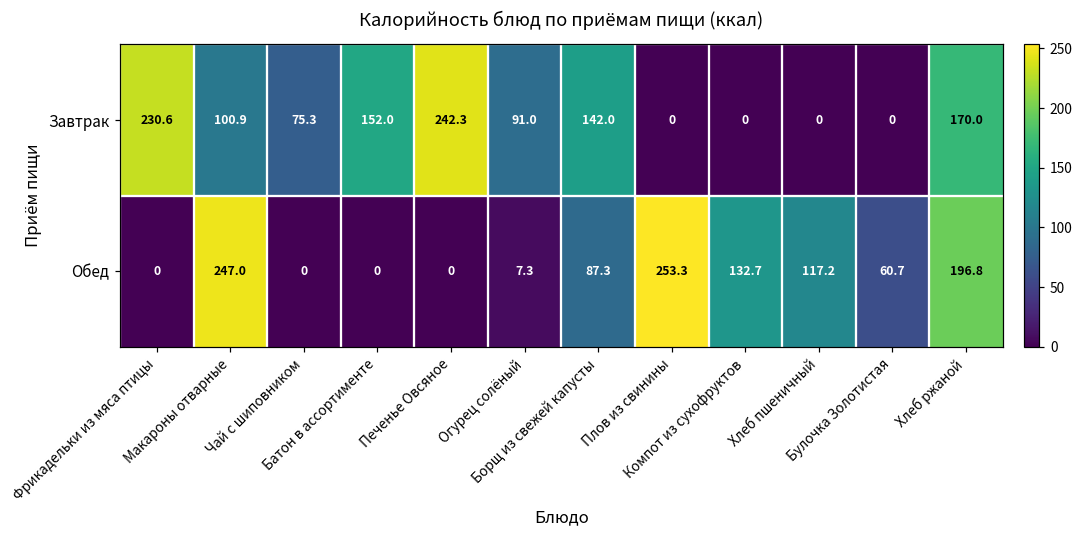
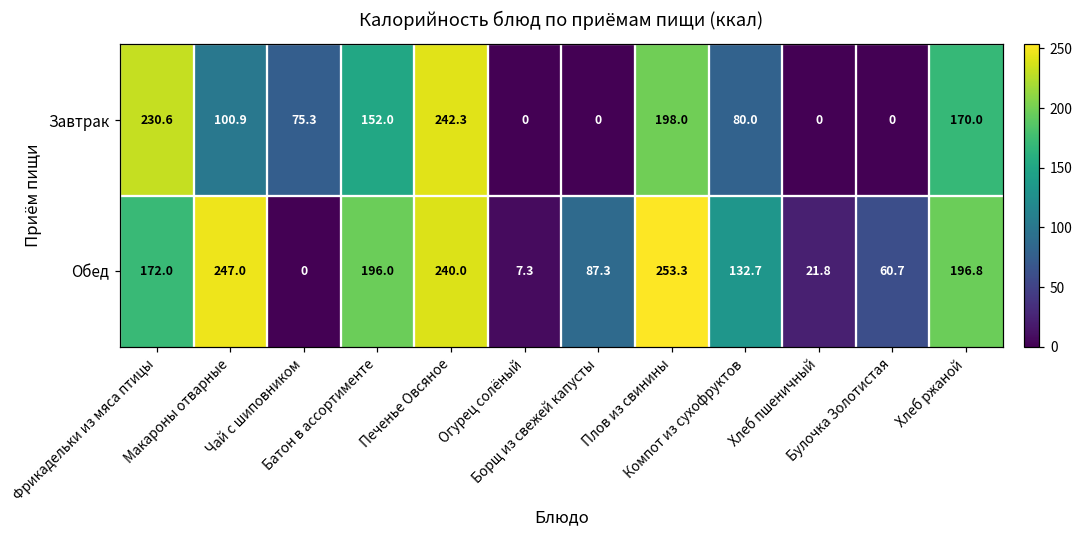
  {
    "Завтрак": {
      "Фрикадельки из мяса птицы": 230.6,
      "Макароны отварные": 100.9,
      "Чай с шиповником": 75.3,
      "Батон в ассортименте": 152.0,
      "Печенье Овсяное": 242.3,
-     "Огурец солёный": 91.0,
-     "Борщ из свежей капусты": 142.0,
-     "Плов из свинины": 0,
-     "Компот из сухофруктов": 0,
+     "Огурец солёный": 0,
+     "Борщ из свежей капусты": 0,
+     "Плов из свинины": 198.0,
+     "Компот из сухофруктов": 80.0,
      "Хлеб пшеничный": 0,
      "Булочка Золотистая": 0,
      "Хлеб ржаной": 170.0
    },
    "Обед": {
-     "Фрикадельки из мяса птицы": 0,
+     "Фрикадельки из мяса птицы": 172.0,
      "Макароны отварные": 247.0,
      "Чай с шиповником": 0,
-     "Батон в ассортименте": 0,
-     "Печенье Овсяное": 0,
+     "Батон в ассортименте": 196.0,
+     "Печенье Овсяное": 240.0,
      "Огурец солёный": 7.3,
      "Борщ из свежей капусты": 87.3,
      "Плов из свинины": 253.3,
      "Компот из сухофруктов": 132.7,
-     "Хлеб пшеничный": 117.2,
+     "Хлеб пшеничный": 21.8,
      "Булочка Золотистая": 60.7,
      "Хлеб ржаной": 196.8
    }
  }
